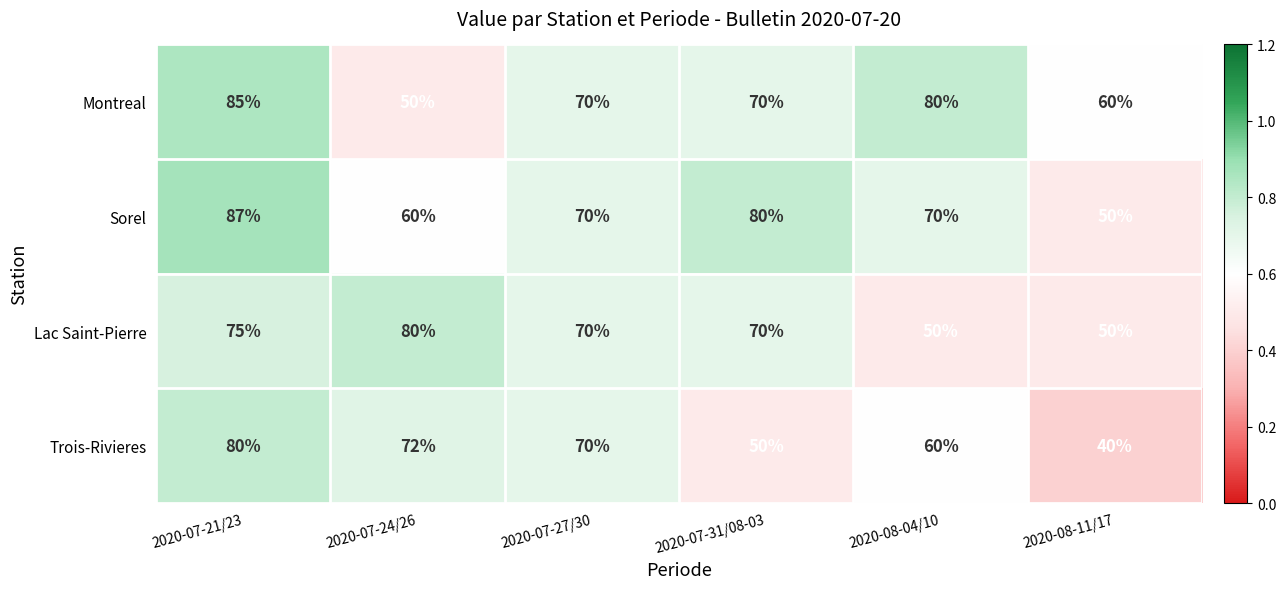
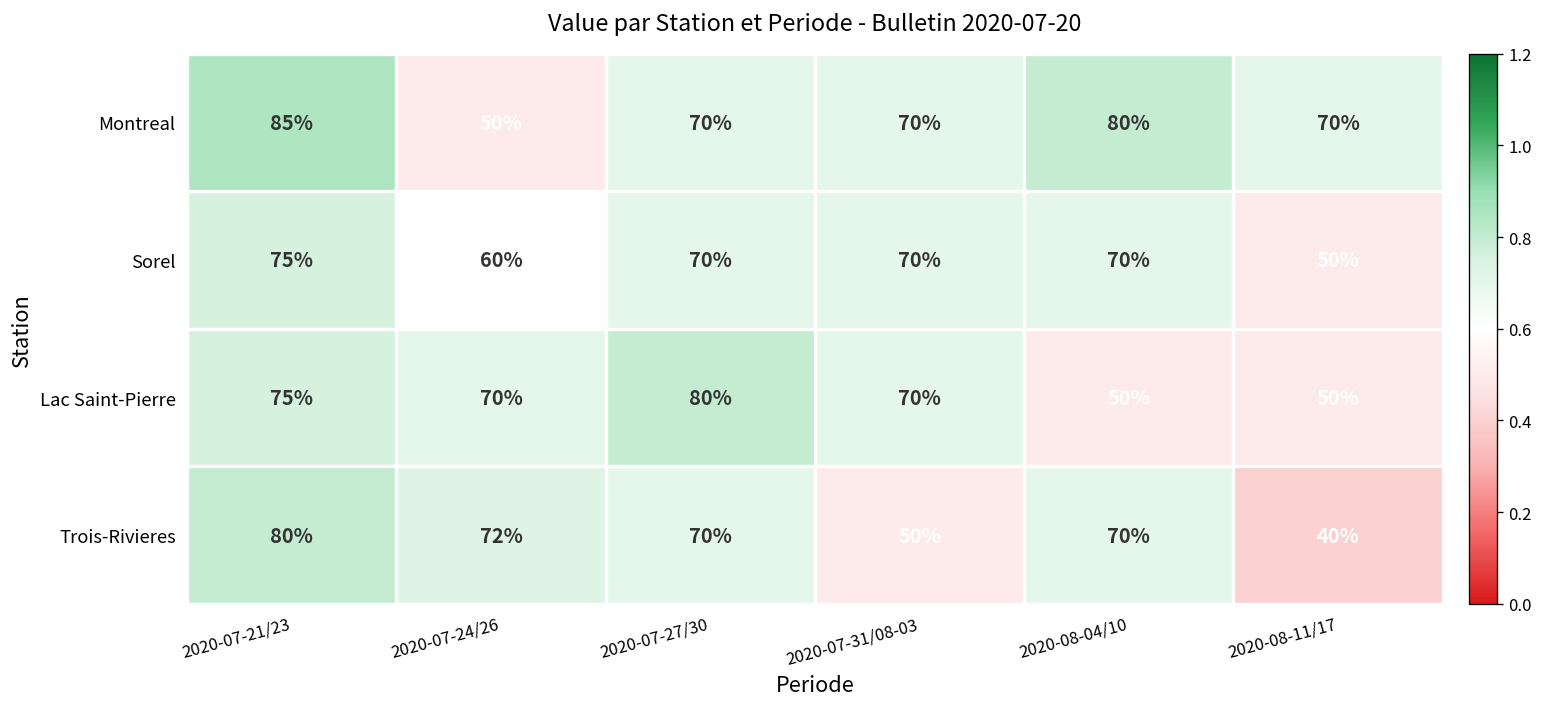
  {
    "Montreal": {
      "2020-07-21/23": "85%",
      "2020-07-27/30": "70%",
      "2020-07-31/08-03": "70%",
      "2020-08-04/10": "80%",
-     "2020-08-11/17": "60%"
+     "2020-08-11/17": "70%"
    },
    "Sorel": {
-     "2020-07-21/23": "87%",
+     "2020-07-21/23": "75%",
      "2020-07-24/26": "60%",
      "2020-07-27/30": "70%",
-     "2020-07-31/08-03": "80%",
+     "2020-07-31/08-03": "70%",
      "2020-08-04/10": "70%"
    },
    "Lac Saint-Pierre": {
      "2020-07-21/23": "75%",
-     "2020-07-24/26": "80%",
-     "2020-07-27/30": "70%",
+     "2020-07-24/26": "70%",
+     "2020-07-27/30": "80%",
      "2020-07-31/08-03": "70%"
    },
    "Trois-Rivieres": {
      "2020-07-21/23": "80%",
      "2020-07-24/26": "72%",
      "2020-07-27/30": "70%",
-     "2020-08-04/10": "60%"
+     "2020-08-04/10": "70%"
    }
  }
